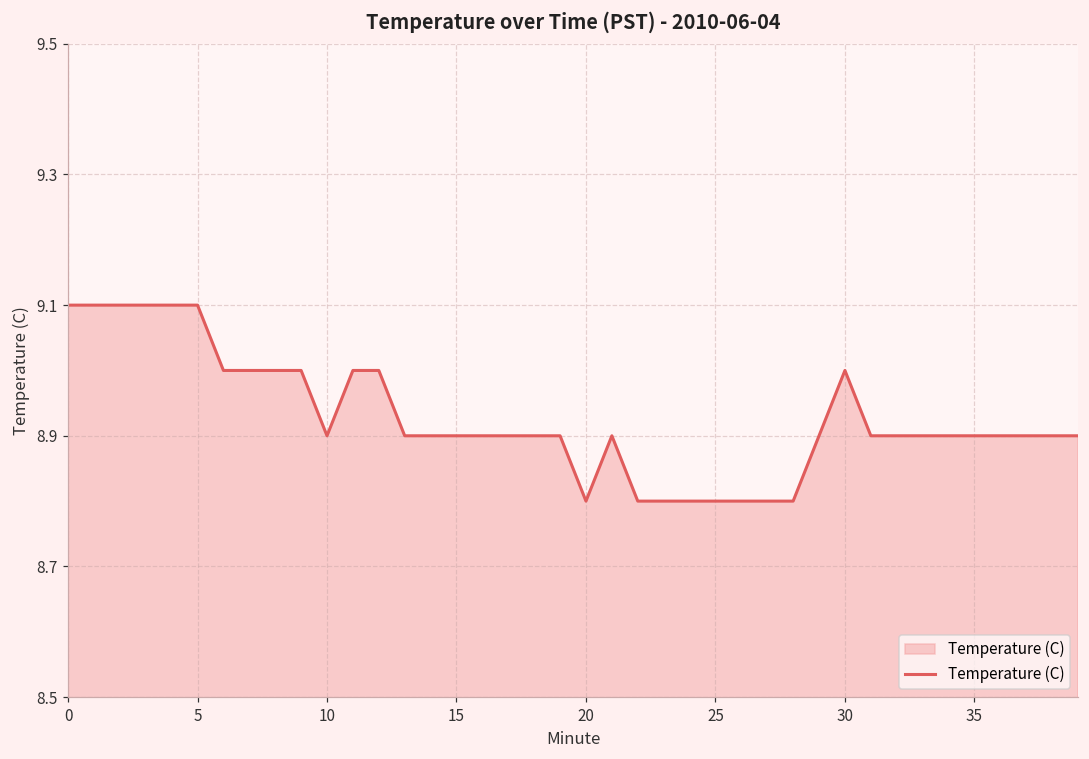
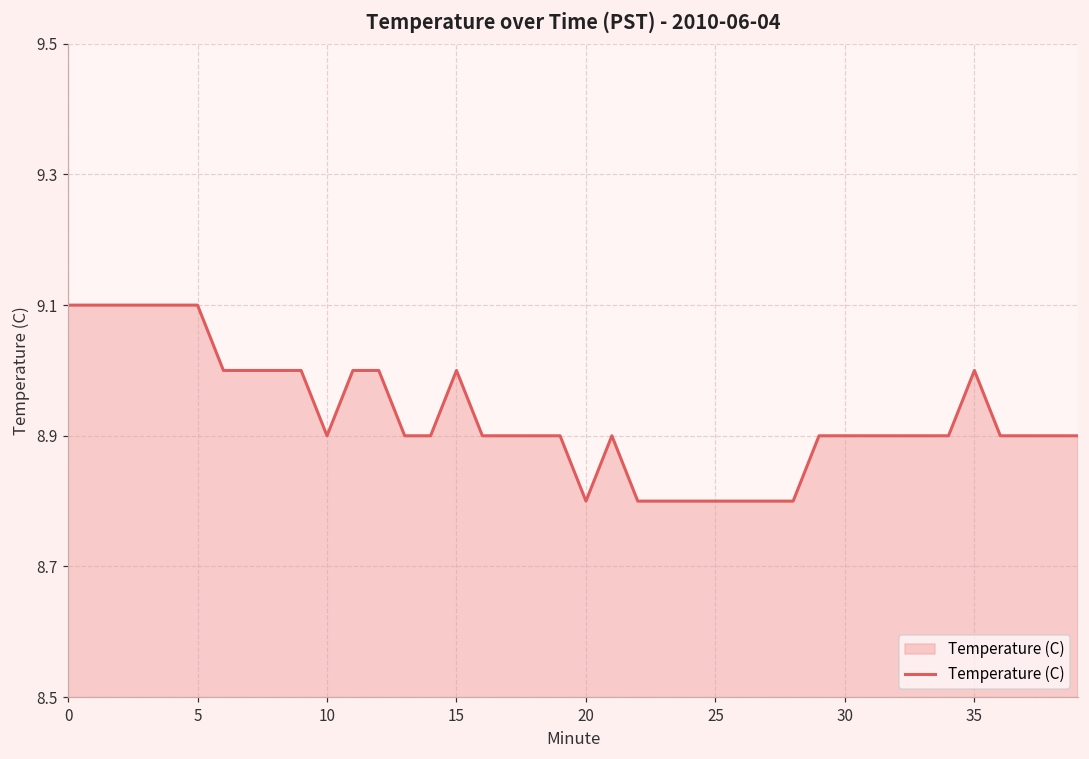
  {
    "0": 9.1,
    "5": 9.1,
    "10": 8.9,
-   "15": 8.9,
+   "15": 9.0,
    "20": 8.8,
    "25": 8.8,
-   "30": 9.0,
-   "35": 8.9
+   "30": 8.9,
+   "35": 9.0
  }
